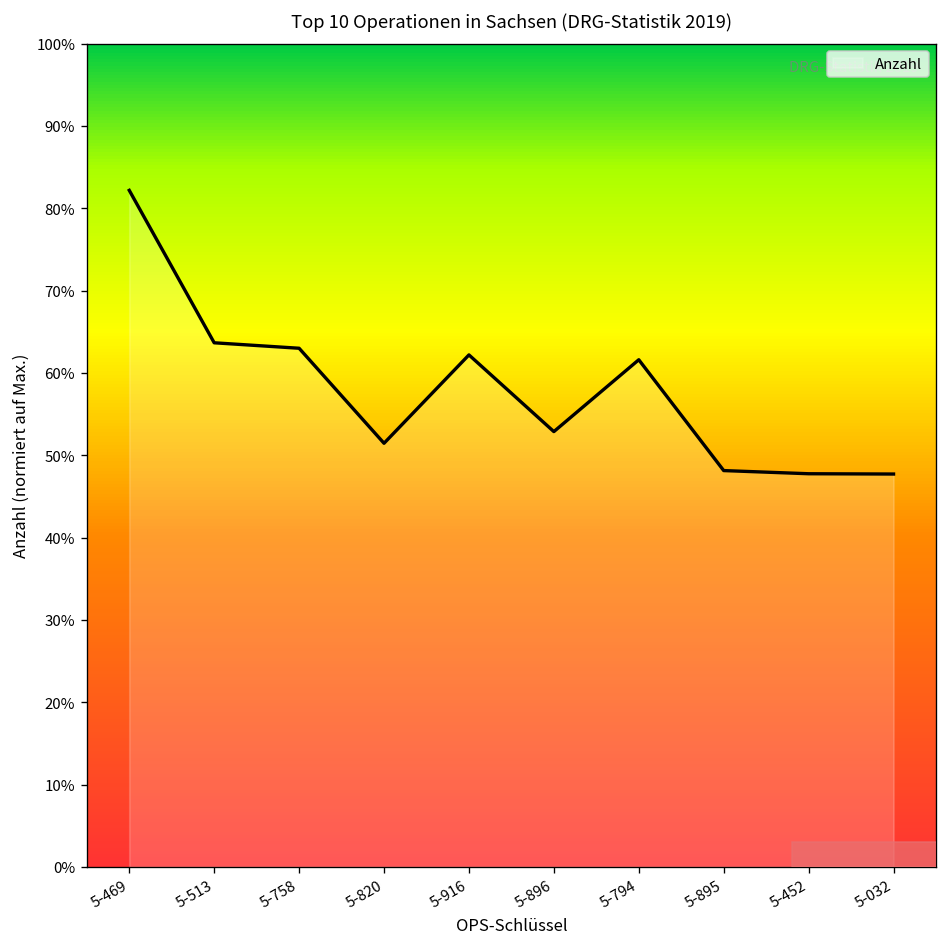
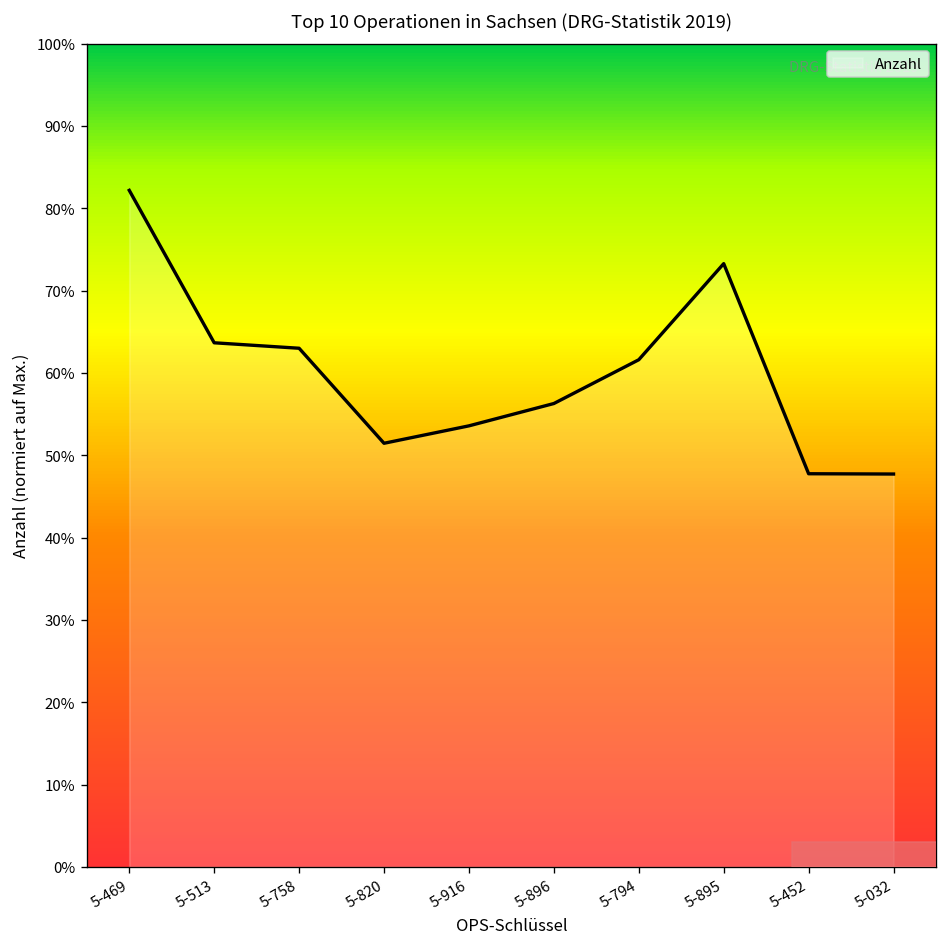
  {
    "5-469": "82%",
    "5-513": "64%",
    "5-758": "63%",
    "5-820": "51%",
-   "5-916": "62%",
-   "5-896": "53%",
+   "5-916": "54%",
+   "5-896": "56%",
    "5-794": "62%",
-   "5-895": "48%",
+   "5-895": "73%",
    "5-452": "48%",
    "5-032": "48%"
  }
